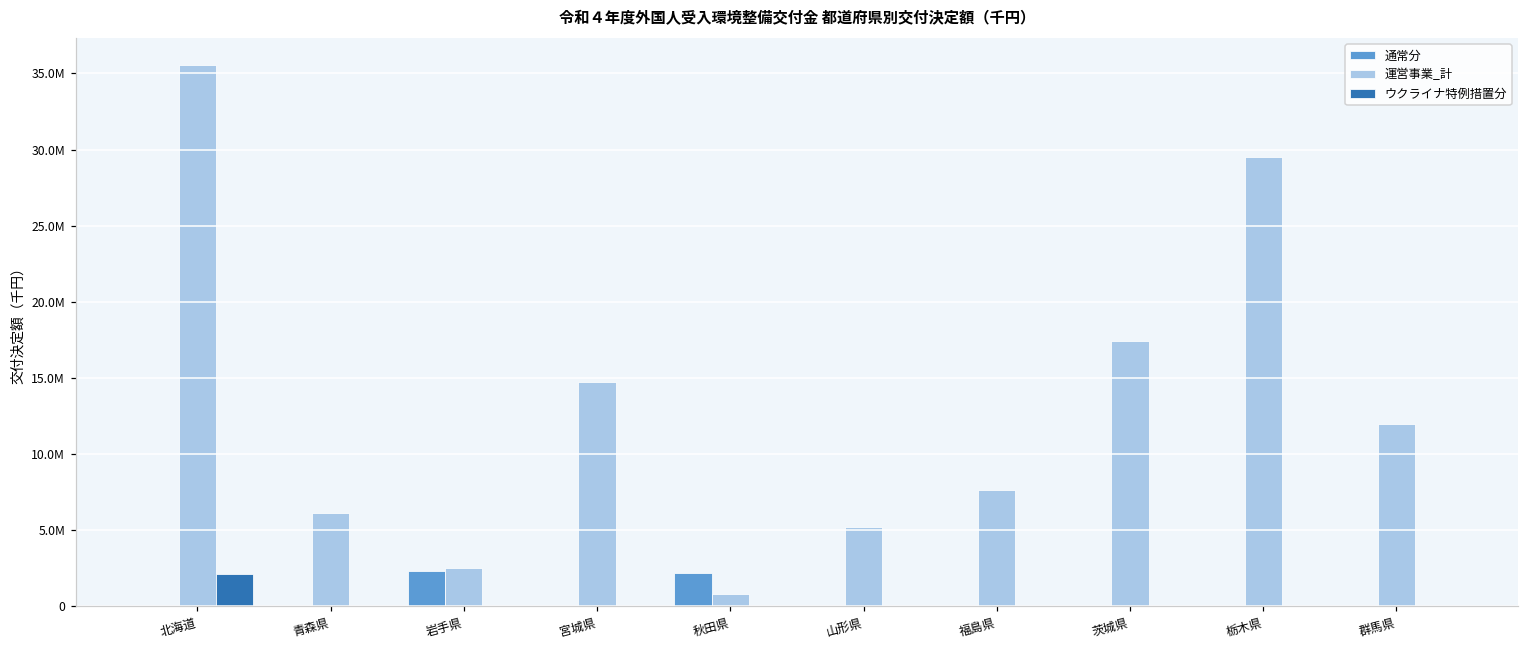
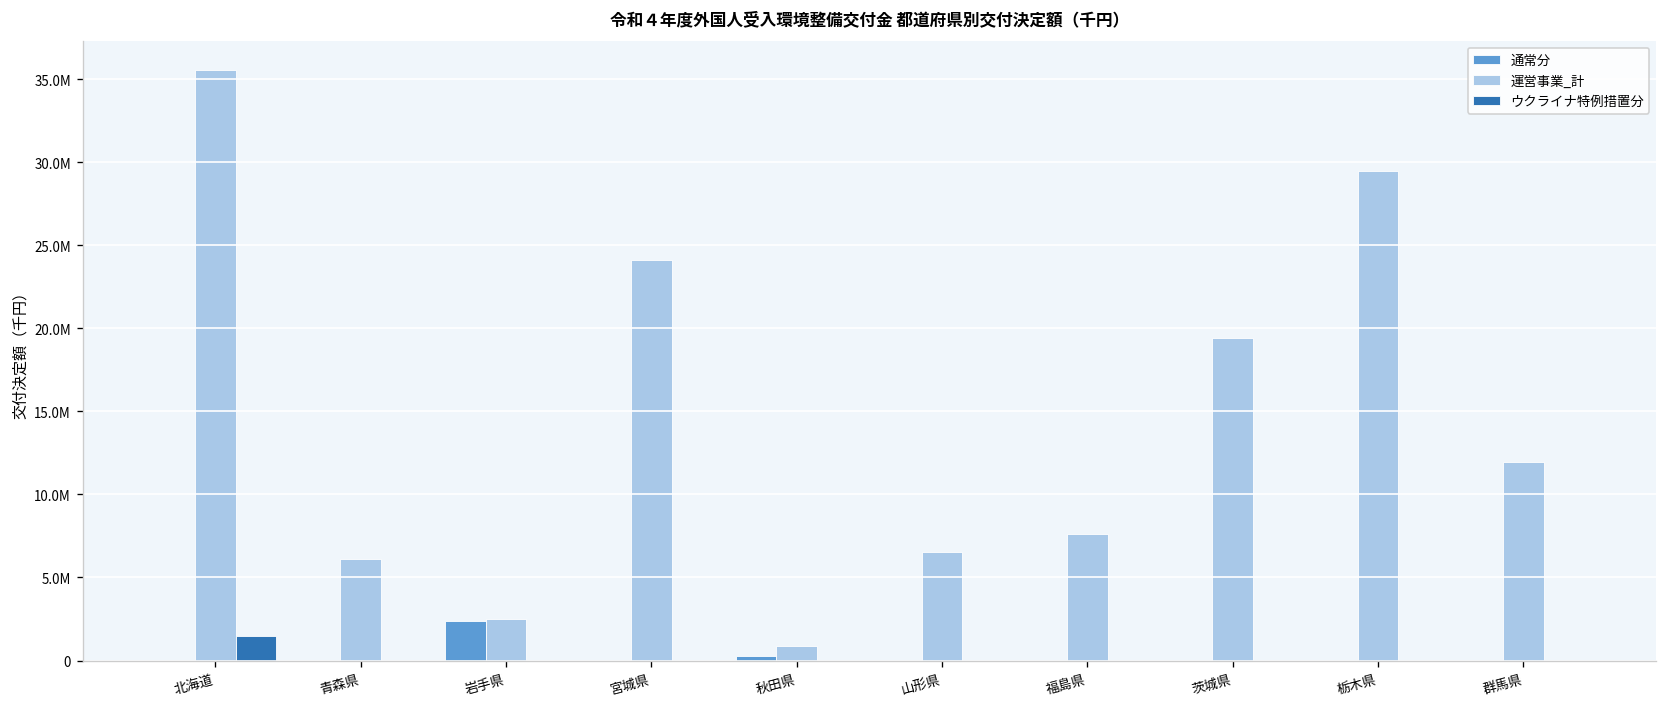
  {
    "通常分": {
      "北海道": 0,
      "青森県": 0,
      "岩手県": 2400000,
      "宮城県": 0,
-     "秋田県": 2200000,
+     "秋田県": 300000,
      "山形県": 0,
      "福島県": 0,
      "茨城県": 0,
      "栃木県": 0,
      "群馬県": 0
    },
    "運営事業_計": {
      "北海道": 35500000,
      "青森県": 6100000,
      "岩手県": 2500000,
-     "宮城県": 14700000,
+     "宮城県": 24100000,
      "秋田県": 800000,
-     "山形県": 5200000,
+     "山形県": 6500000,
      "福島県": 7600000,
-     "茨城県": 17400000,
+     "茨城県": 19400000,
      "栃木県": 29500000,
      "群馬県": 12000000
    },
    "ウクライナ特例措置分": {
-     "北海道": 2200000,
+     "北海道": 1500000,
      "青森県": 0,
      "岩手県": 0,
      "宮城県": 0,
      "秋田県": 0,
      "山形県": 0,
      "福島県": 0,
      "茨城県": 0,
      "栃木県": 0,
      "群馬県": 0
    }
  }
